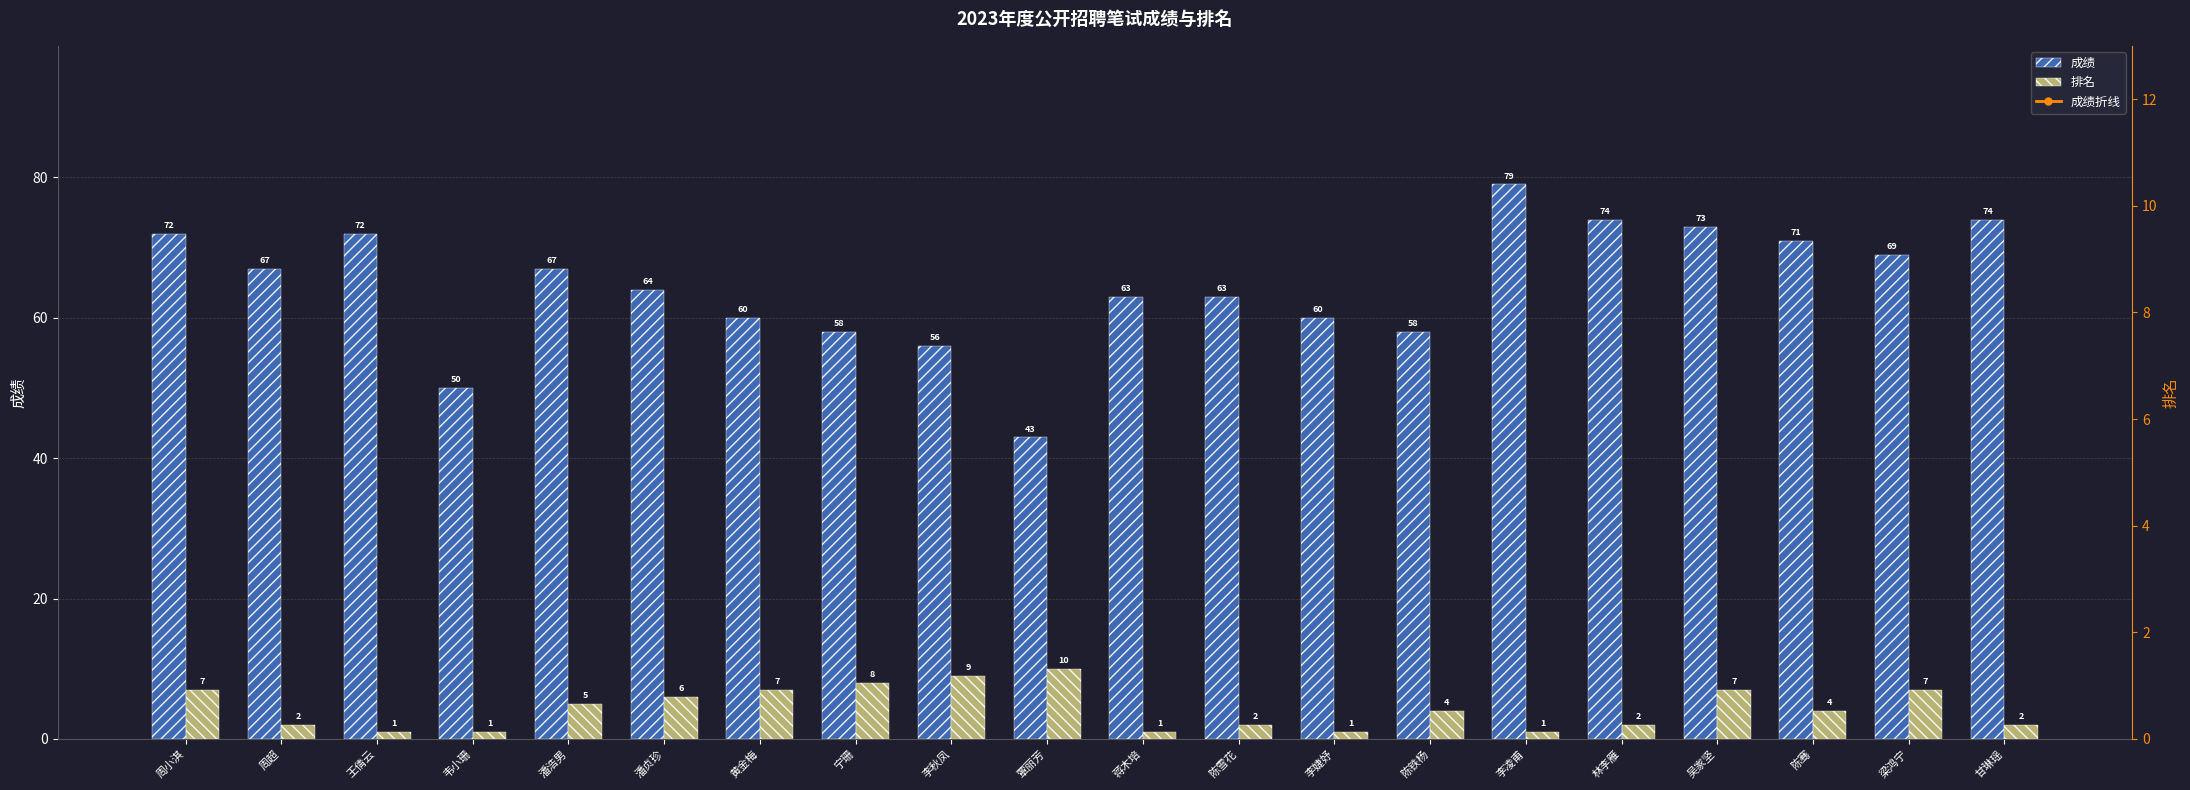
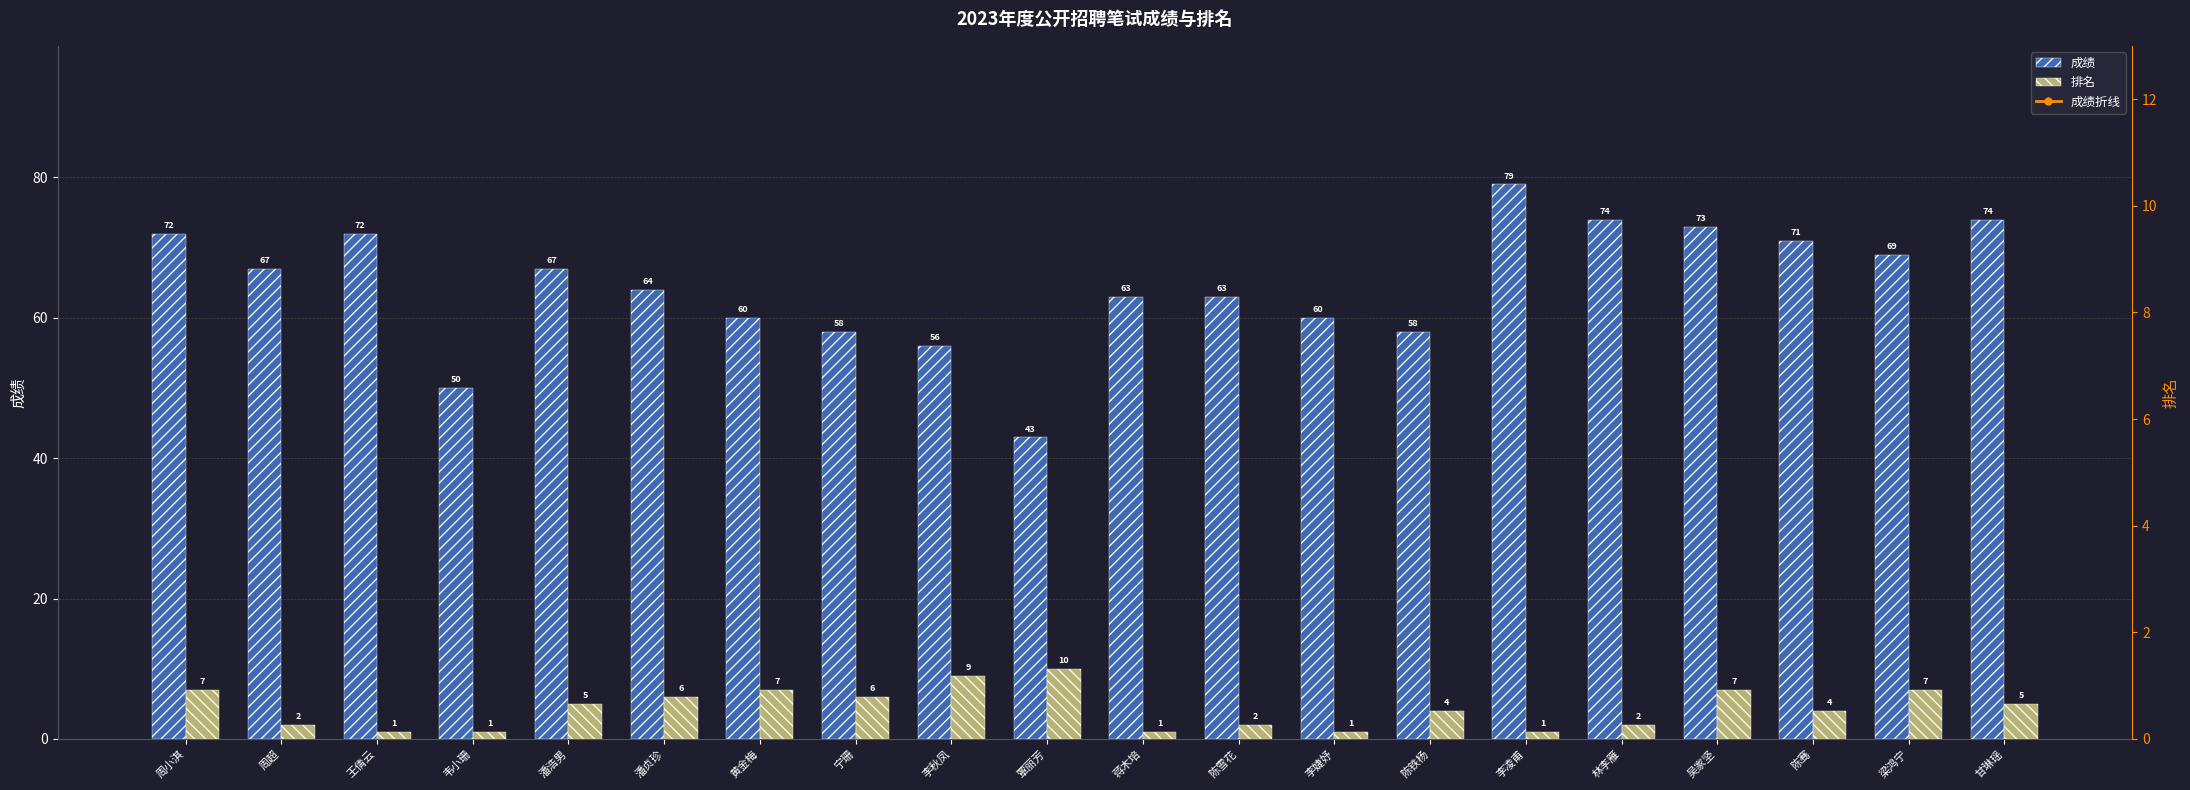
  {
    "成绩": {
      "周小淇": 72,
      "周超": 67,
      "王倩云": 72,
      "韦小珊": 50,
      "潘浩男": 67,
      "潘贞珍": 64,
      "黄金梅": 60,
      "宁珊": 58,
      "李秋凤": 56,
      "覃丽芳": 43,
      "蒋木培": 63,
      "陈雪花": 63,
      "李婕妤": 60,
      "陈铁杨": 58,
      "李凌甫": 79,
      "林李雁": 74,
      "吴家坚": 73,
      "陈骞": 71,
      "梁鸿宁": 69,
      "甘琳瑶": 74
    },
    "排名": {
      "周小淇": 7,
      "周超": 2,
      "王倩云": 1,
      "韦小珊": 1,
      "潘浩男": 5,
      "潘贞珍": 6,
      "黄金梅": 7,
-     "宁珊": 8,
+     "宁珊": 6,
      "李秋凤": 9,
      "覃丽芳": 10,
      "蒋木培": 1,
      "陈雪花": 2,
      "李婕妤": 1,
      "陈铁杨": 4,
      "李凌甫": 1,
      "林李雁": 2,
      "吴家坚": 7,
      "陈骞": 4,
      "梁鸿宁": 7,
-     "甘琳瑶": 2
+     "甘琳瑶": 5
    }
  }
